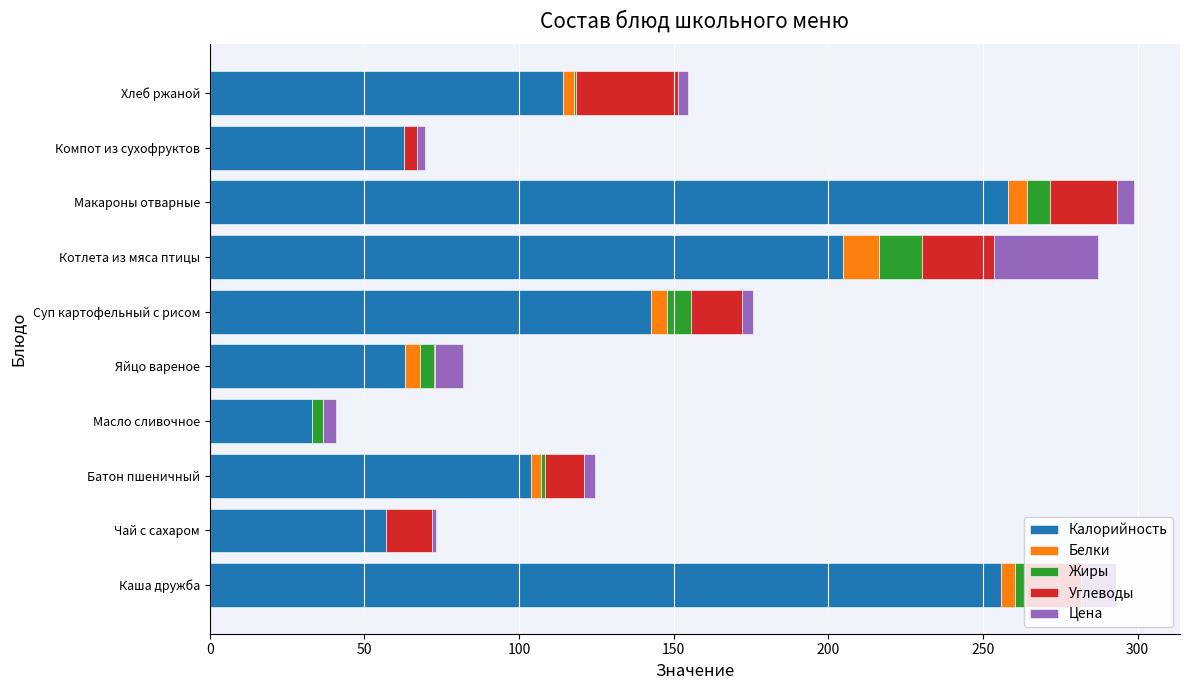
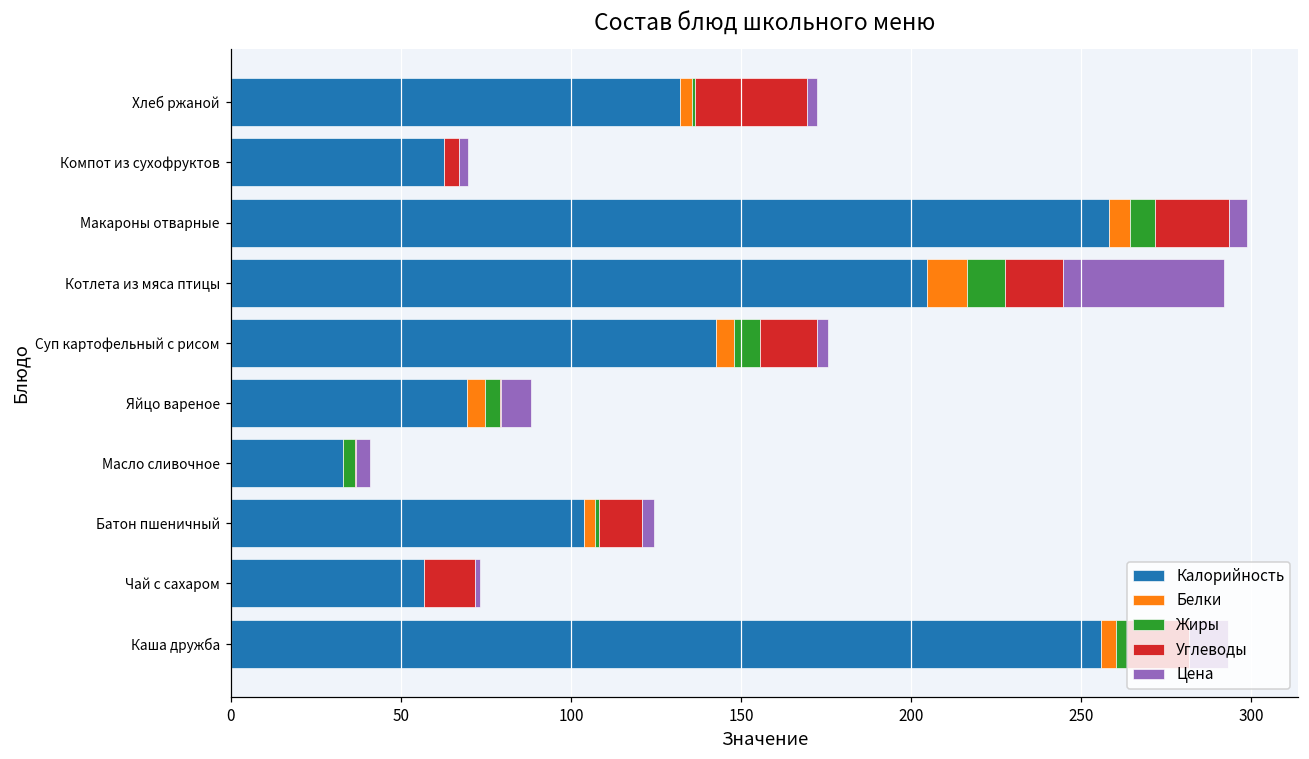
  {
    "Калорийность": {
-     "Хлеб ржаной": 114,
+     "Хлеб ржаной": 132,
      "Компот из сухофруктов": 63,
      "Макароны отварные": 258,
      "Котлета из мяса птицы": 205,
      "Суп картофельный с рисом": 143,
-     "Яйцо вареное": 63,
+     "Яйцо вареное": 70,
      "Масло сливочное": 33,
      "Батон пшеничный": 104,
      "Чай с сахаром": 57,
      "Каша дружба": 256
    },
    "Белки": {
      "Хлеб ржаной": 4,
      "Компот из сухофруктов": 0,
      "Макароны отварные": 6,
      "Котлета из мяса птицы": 12,
      "Суп картофельный с рисом": 5,
      "Яйцо вареное": 5,
      "Батон пшеничный": 3,
      "Чай с сахаром": 0,
      "Каша дружба": 5
    },
    "Жиры": {
      "Компот из сухофруктов": 0,
      "Макароны отварные": 8,
-     "Котлета из мяса птицы": 14,
+     "Котлета из мяса птицы": 11,
      "Суп картофельный с рисом": 8,
      "Яйцо вареное": 5,
      "Масло сливочное": 4,
      "Батон пшеничный": 1,
      "Чай с сахаром": 0
    },
    "Углеводы": {
      "Хлеб ржаной": 33,
      "Компот из сухофруктов": 4,
      "Макароны отварные": 22,
-     "Котлета из мяса птицы": 23,
+     "Котлета из мяса птицы": 17,
      "Суп картофельный с рисом": 17,
      "Батон пшеничный": 13,
      "Чай с сахаром": 15
    },
    "Цена": {
      "Хлеб ржаной": 3,
      "Компот из сухофруктов": 3,
      "Макароны отварные": 5,
-     "Котлета из мяса птицы": 34,
+     "Котлета из мяса птицы": 47,
      "Суп картофельный с рисом": 3,
      "Яйцо вареное": 9,
      "Масло сливочное": 4,
      "Батон пшеничный": 4,
      "Чай с сахаром": 1
    }
  }
